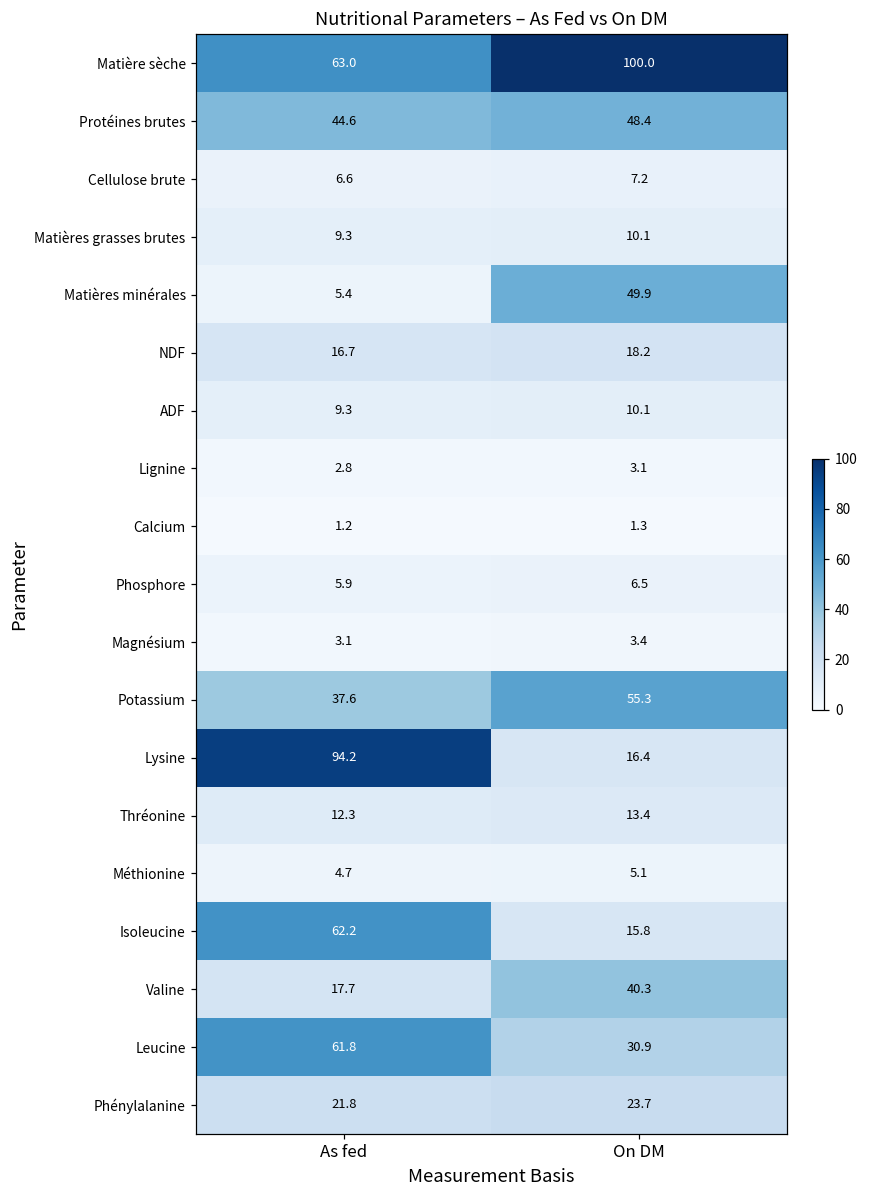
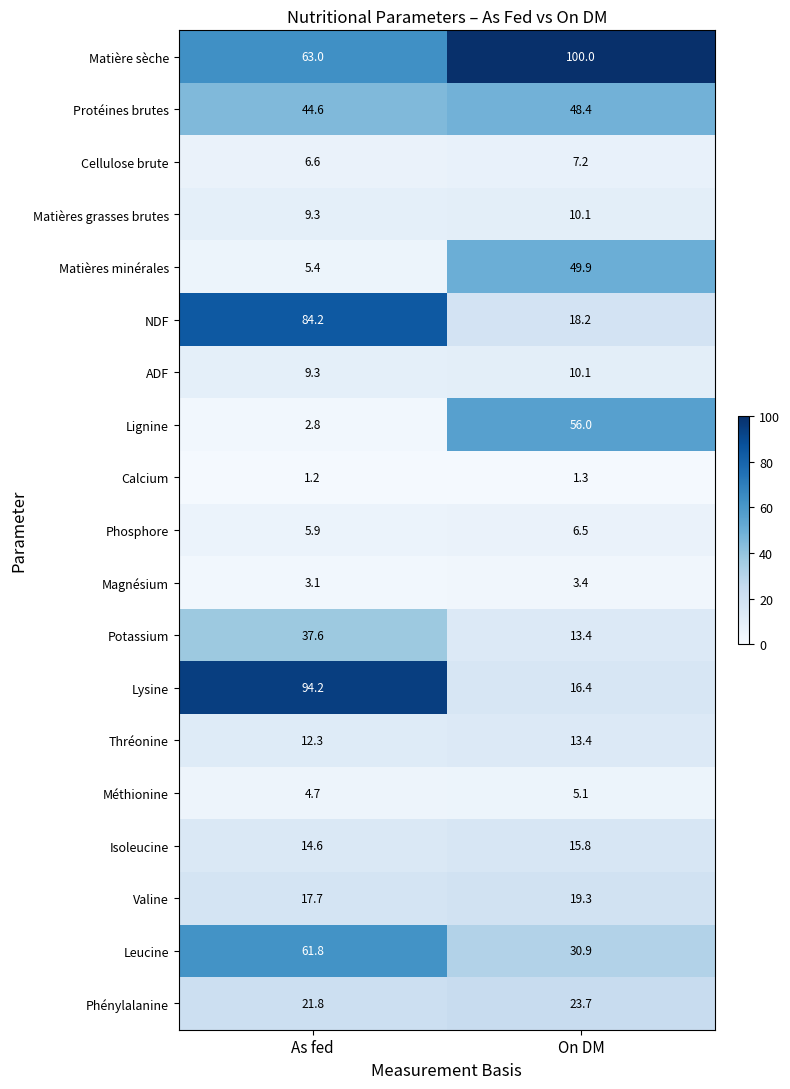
  {
    "Matière sèche": {
      "As fed": 63.0,
      "On DM": 100.0
    },
    "Protéines brutes": {
      "As fed": 44.6,
      "On DM": 48.4
    },
    "Cellulose brute": {
      "As fed": 6.6,
      "On DM": 7.2
    },
    "Matières grasses brutes": {
      "As fed": 9.3,
      "On DM": 10.1
    },
    "Matières minérales": {
      "As fed": 5.4,
      "On DM": 49.9
    },
    "NDF": {
-     "As fed": 16.7,
+     "As fed": 84.2,
      "On DM": 18.2
    },
    "ADF": {
      "As fed": 9.3,
      "On DM": 10.1
    },
    "Lignine": {
      "As fed": 2.8,
-     "On DM": 3.1
+     "On DM": 56.0
    },
    "Calcium": {
      "As fed": 1.2,
      "On DM": 1.3
    },
    "Phosphore": {
      "As fed": 5.9,
      "On DM": 6.5
    },
    "Magnésium": {
      "As fed": 3.1,
      "On DM": 3.4
    },
    "Potassium": {
      "As fed": 37.6,
-     "On DM": 55.3
+     "On DM": 13.4
    },
    "Lysine": {
      "As fed": 94.2,
      "On DM": 16.4
    },
    "Thréonine": {
      "As fed": 12.3,
      "On DM": 13.4
    },
    "Méthionine": {
      "As fed": 4.7,
      "On DM": 5.1
    },
    "Isoleucine": {
-     "As fed": 62.2,
+     "As fed": 14.6,
      "On DM": 15.8
    },
    "Valine": {
      "As fed": 17.7,
-     "On DM": 40.3
+     "On DM": 19.3
    },
    "Leucine": {
      "As fed": 61.8,
      "On DM": 30.9
    },
    "Phénylalanine": {
      "As fed": 21.8,
      "On DM": 23.7
    }
  }
